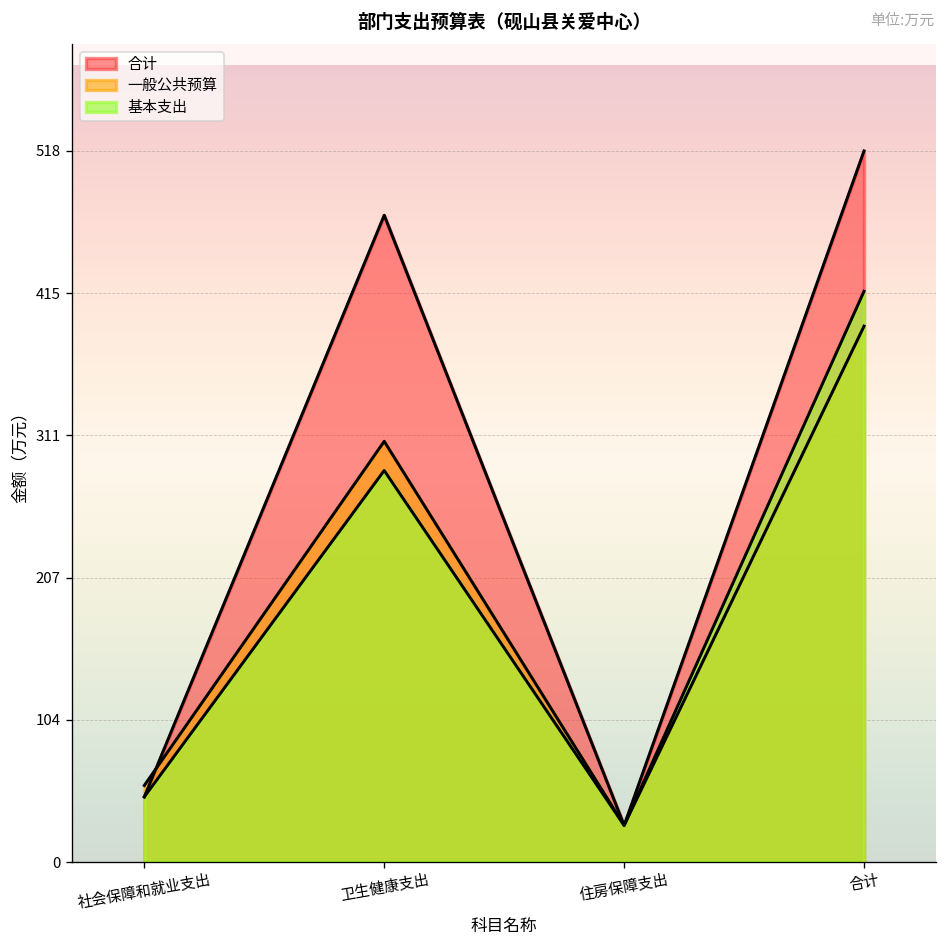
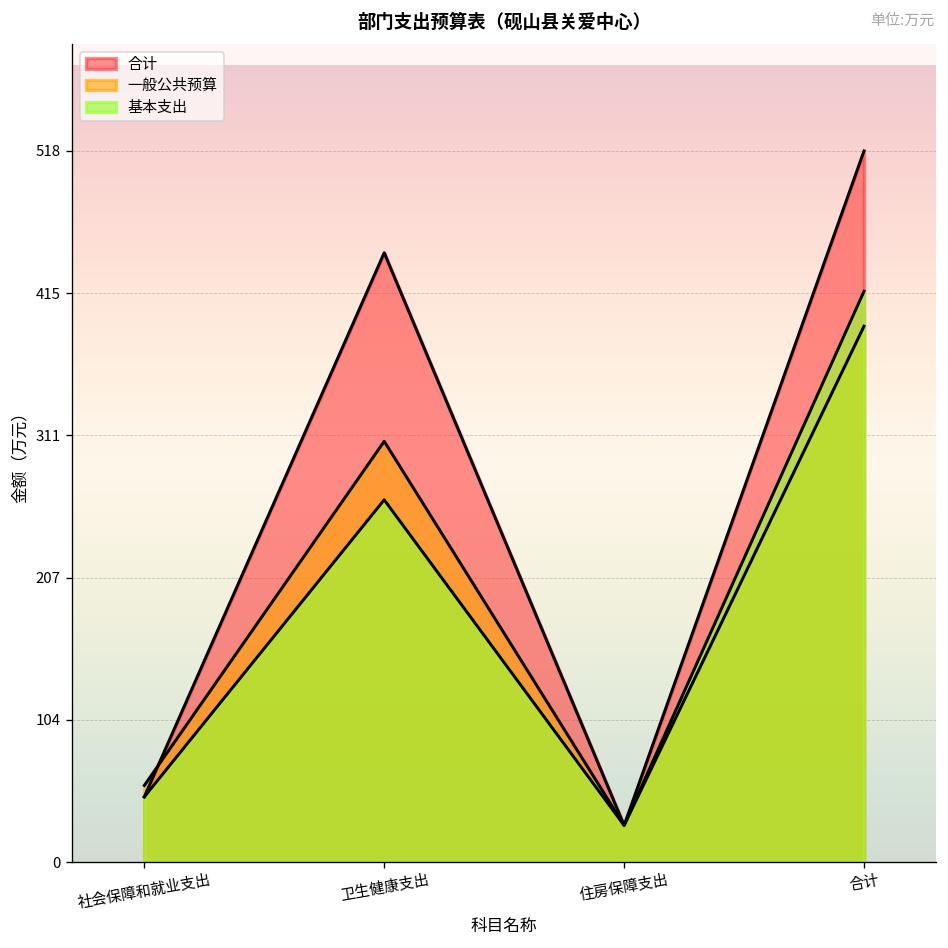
  {
    "合计": {
-     "卫生健康支出": 471,
+     "卫生健康支出": 444,
      "合计": 518
    },
    "一般公共预算": {
      "社会保障和就业支出": 56,
      "卫生健康支出": 307,
      "合计": 390
    },
    "基本支出": {
-     "卫生健康支出": 285,
+     "卫生健康支出": 264,
      "合计": 416
    }
  }
